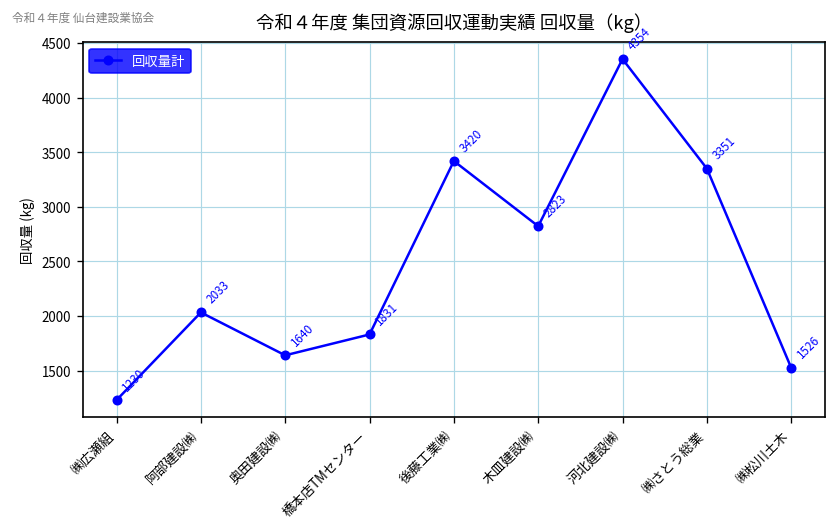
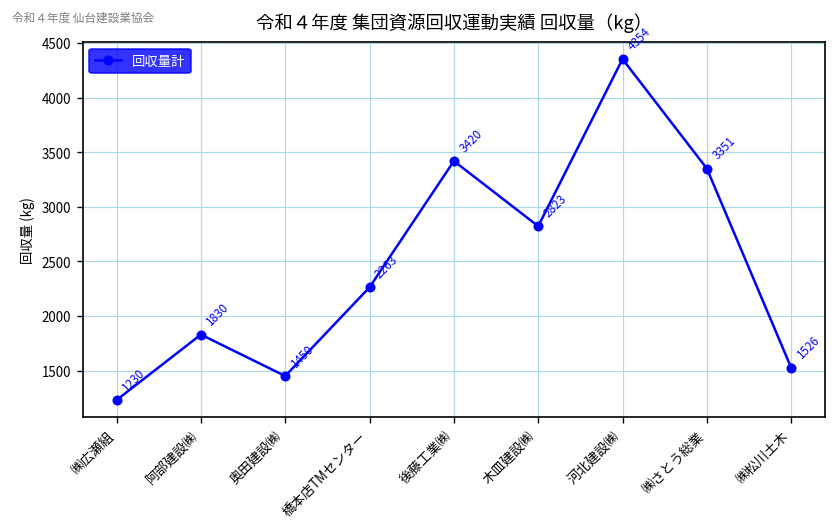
  {
    "㈱広瀬組": 1230,
-   "阿部建設㈱": 2033,
-   "奥田建設㈱": 1640,
-   "橋本店TMセンター": 1831,
+   "阿部建設㈱": 1830,
+   "奥田建設㈱": 1450,
+   "橋本店TMセンター": 2263,
    "後藤工業㈱": 3420,
    "木皿建設㈱": 2823,
    "河北建設㈱": 4354,
    "㈱さとう総業": 3351,
    "㈱松川土木": 1526
  }
